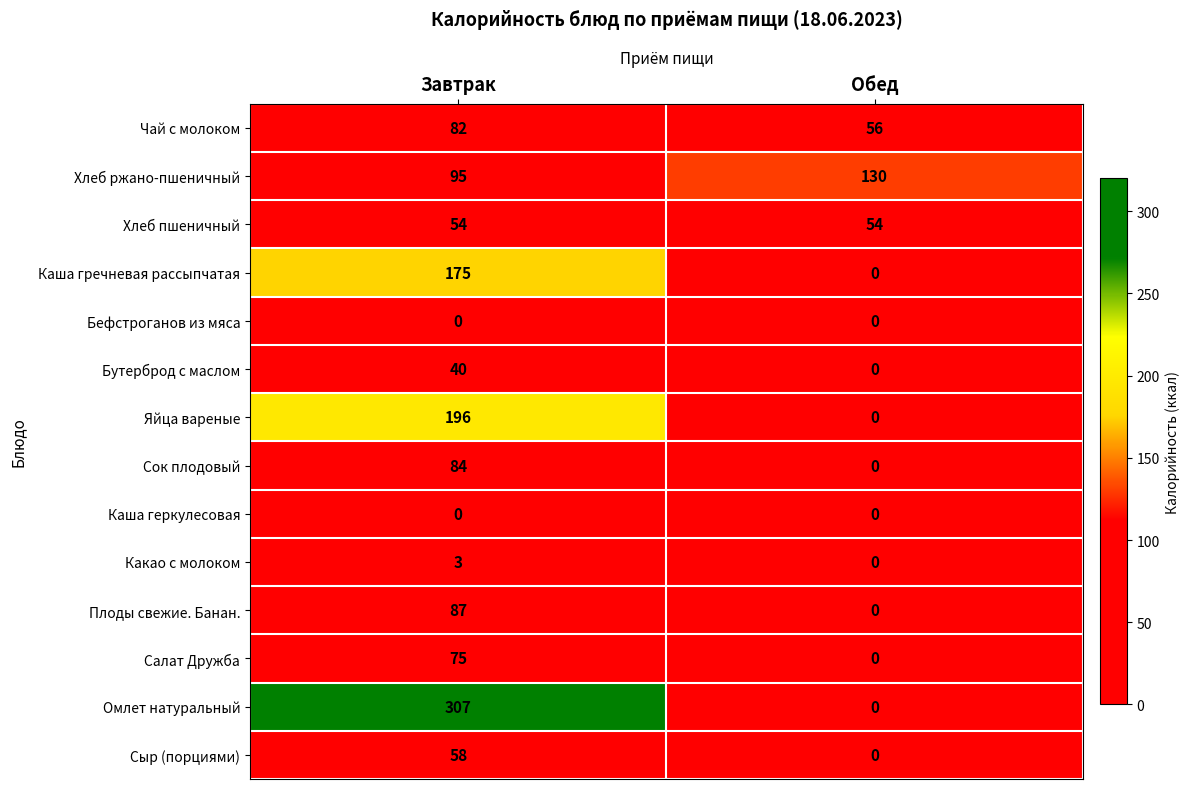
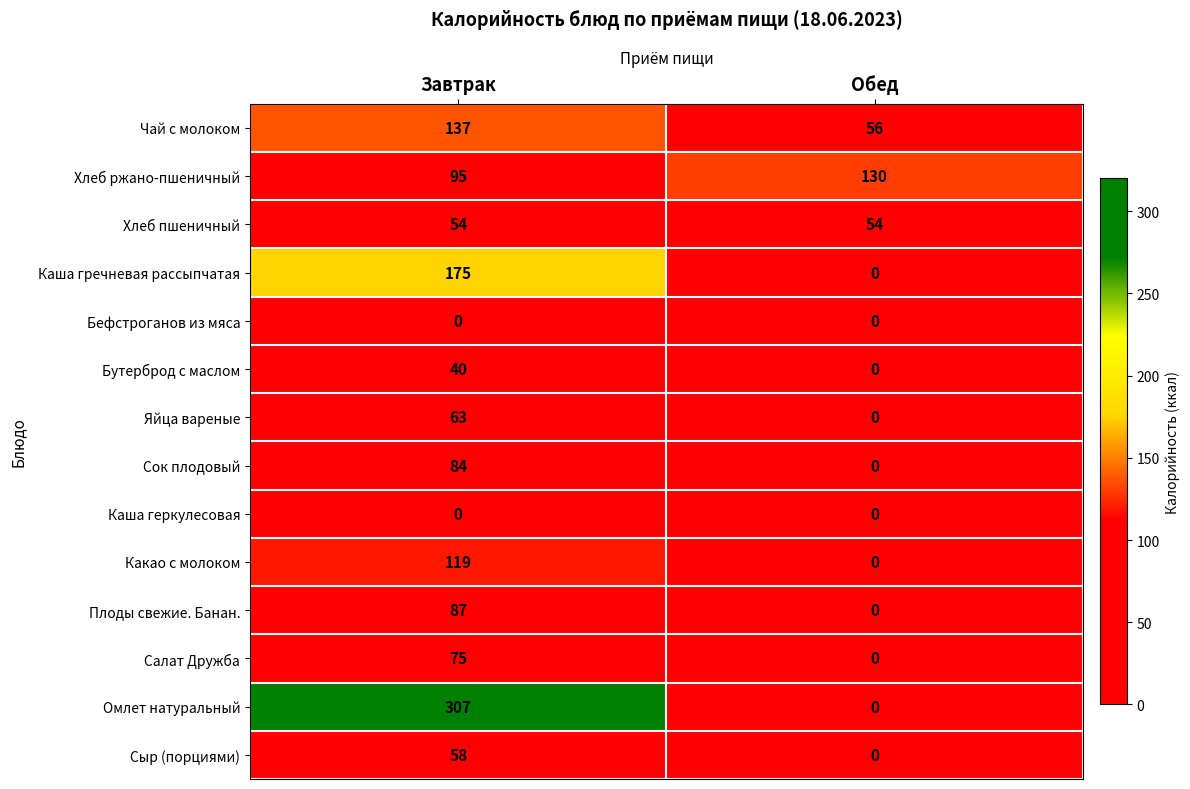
  {
    "Чай с молоком": {
-     "Завтрак": 82,
+     "Завтрак": 137,
      "Обед": 56
    },
    "Хлеб ржано-пшеничный": {
      "Завтрак": 95,
      "Обед": 130
    },
    "Хлеб пшеничный": {
      "Завтрак": 54,
      "Обед": 54
    },
    "Каша гречневая рассыпчатая": {
      "Завтрак": 175,
      "Обед": 0
    },
    "Бефстроганов из мяса": {
      "Завтрак": 0,
      "Обед": 0
    },
    "Бутерброд с маслом": {
      "Завтрак": 40,
      "Обед": 0
    },
    "Яйца вареные": {
-     "Завтрак": 196,
+     "Завтрак": 63,
      "Обед": 0
    },
    "Сок плодовый": {
      "Завтрак": 84,
      "Обед": 0
    },
    "Каша геркулесовая": {
      "Завтрак": 0,
      "Обед": 0
    },
    "Какао с молоком": {
-     "Завтрак": 3,
+     "Завтрак": 119,
      "Обед": 0
    },
    "Плоды свежие. Банан.": {
      "Завтрак": 87,
      "Обед": 0
    },
    "Салат Дружба": {
      "Завтрак": 75,
      "Обед": 0
    },
    "Омлет натуральный": {
      "Завтрак": 307,
      "Обед": 0
    },
    "Сыр (порциями)": {
      "Завтрак": 58,
      "Обед": 0
    }
  }
